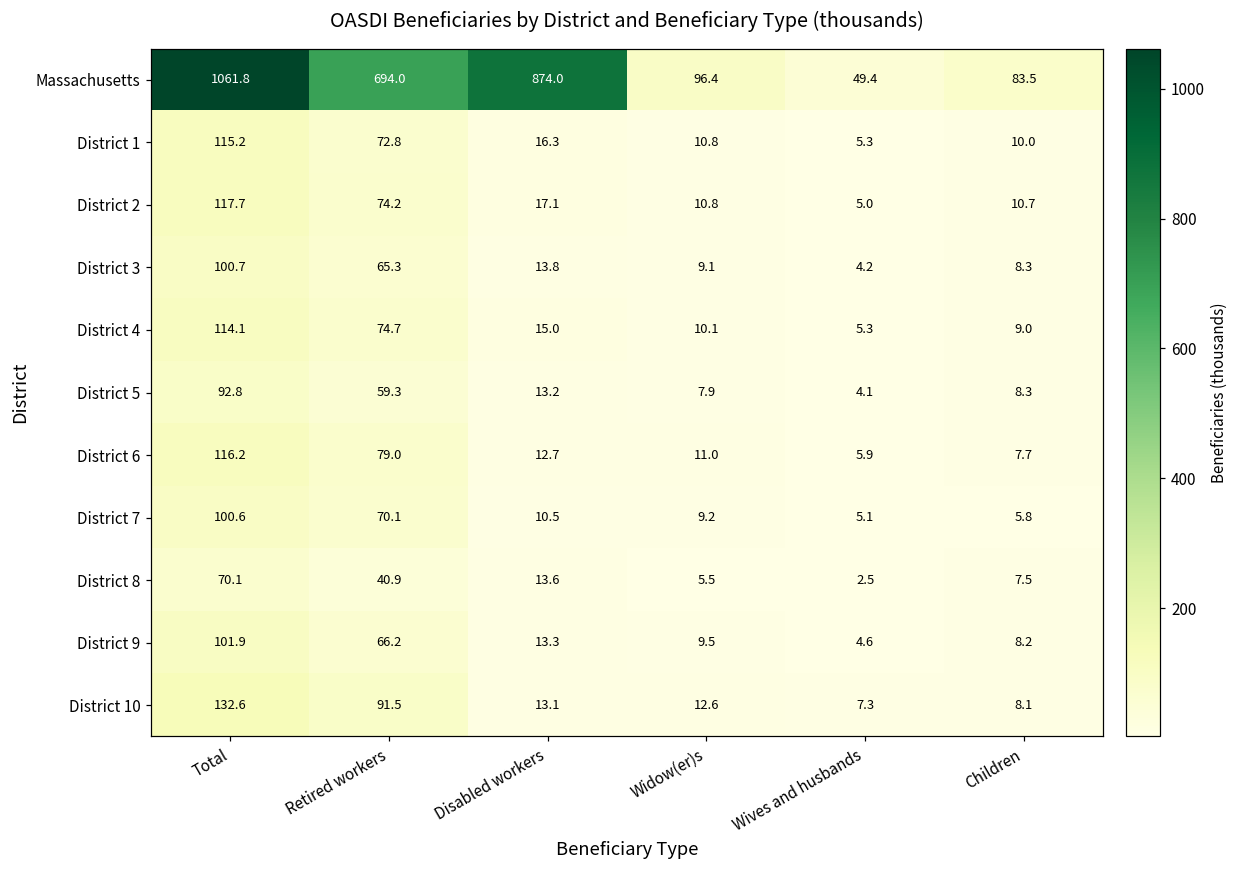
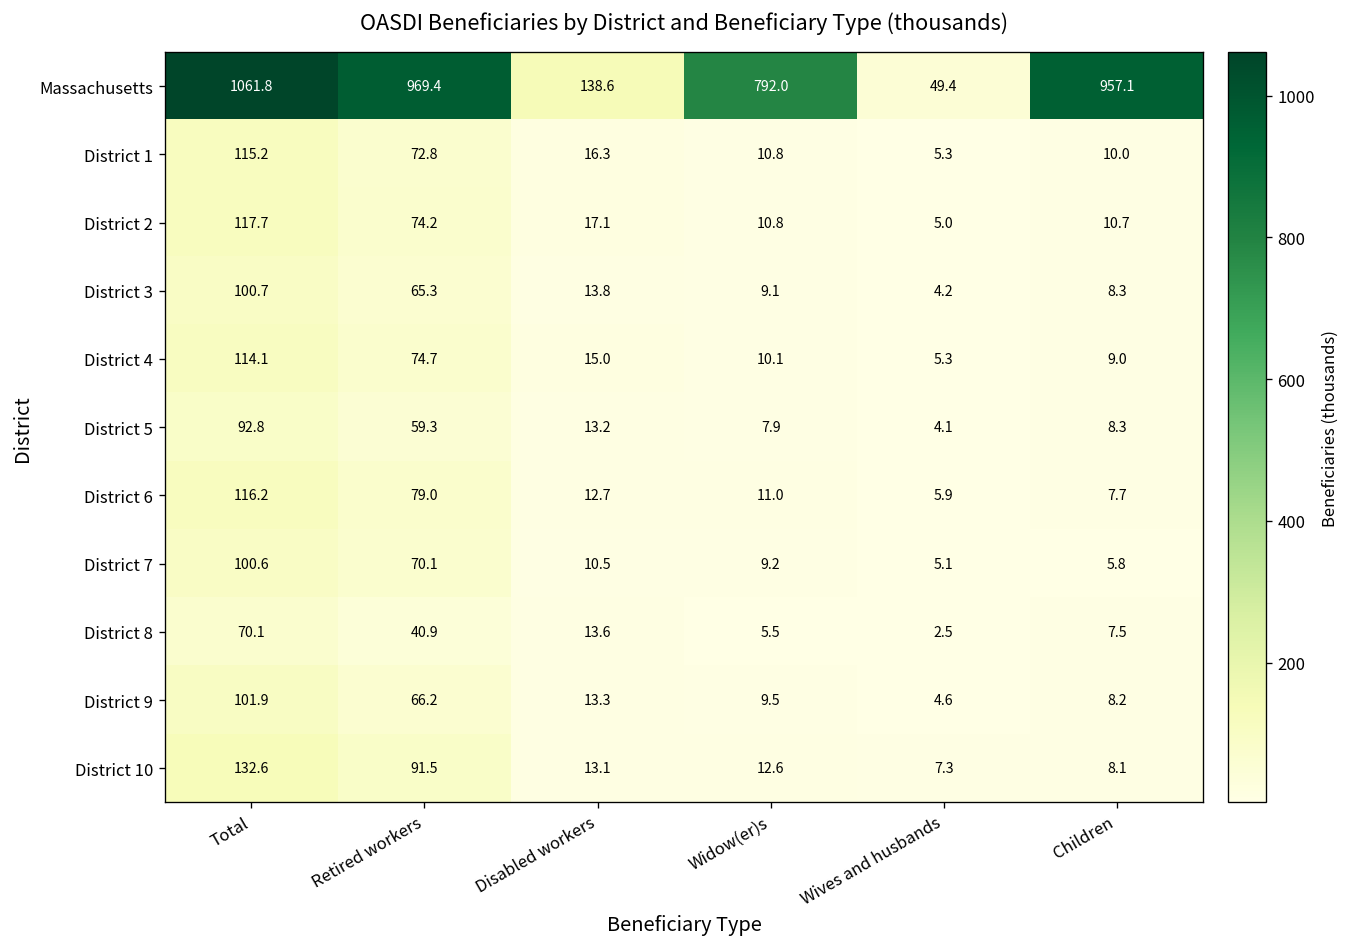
  {
    "Massachusetts": {
      "Total": 1061.8,
-     "Retired workers": 694.0,
-     "Disabled workers": 874.0,
-     "Widow(er)s": 96.4,
+     "Retired workers": 969.4,
+     "Disabled workers": 138.6,
+     "Widow(er)s": 792.0,
      "Wives and husbands": 49.4,
-     "Children": 83.5
+     "Children": 957.1
    },
    "District 1": {
      "Total": 115.2,
      "Retired workers": 72.8,
      "Disabled workers": 16.3,
      "Widow(er)s": 10.8,
      "Wives and husbands": 5.3,
      "Children": 10.0
    },
    "District 2": {
      "Total": 117.7,
      "Retired workers": 74.2,
      "Disabled workers": 17.1,
      "Widow(er)s": 10.8,
      "Wives and husbands": 5.0,
      "Children": 10.7
    },
    "District 3": {
      "Total": 100.7,
      "Retired workers": 65.3,
      "Disabled workers": 13.8,
      "Widow(er)s": 9.1,
      "Wives and husbands": 4.2,
      "Children": 8.3
    },
    "District 4": {
      "Total": 114.1,
      "Retired workers": 74.7,
      "Disabled workers": 15.0,
      "Widow(er)s": 10.1,
      "Wives and husbands": 5.3,
      "Children": 9.0
    },
    "District 5": {
      "Total": 92.8,
      "Retired workers": 59.3,
      "Disabled workers": 13.2,
      "Widow(er)s": 7.9,
      "Wives and husbands": 4.1,
      "Children": 8.3
    },
    "District 6": {
      "Total": 116.2,
      "Retired workers": 79.0,
      "Disabled workers": 12.7,
      "Widow(er)s": 11.0,
      "Wives and husbands": 5.9,
      "Children": 7.7
    },
    "District 7": {
      "Total": 100.6,
      "Retired workers": 70.1,
      "Disabled workers": 10.5,
      "Widow(er)s": 9.2,
      "Wives and husbands": 5.1,
      "Children": 5.8
    },
    "District 8": {
      "Total": 70.1,
      "Retired workers": 40.9,
      "Disabled workers": 13.6,
      "Widow(er)s": 5.5,
      "Wives and husbands": 2.5,
      "Children": 7.5
    },
    "District 9": {
      "Total": 101.9,
      "Retired workers": 66.2,
      "Disabled workers": 13.3,
      "Widow(er)s": 9.5,
      "Wives and husbands": 4.6,
      "Children": 8.2
    },
    "District 10": {
      "Total": 132.6,
      "Retired workers": 91.5,
      "Disabled workers": 13.1,
      "Widow(er)s": 12.6,
      "Wives and husbands": 7.3,
      "Children": 8.1
    }
  }
